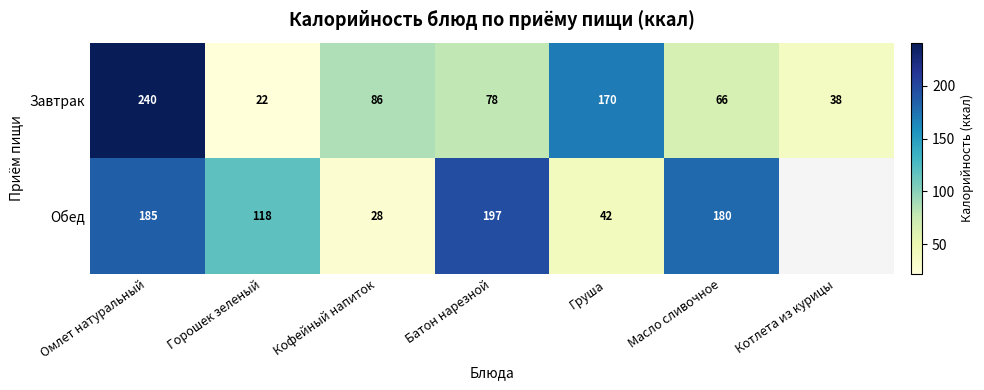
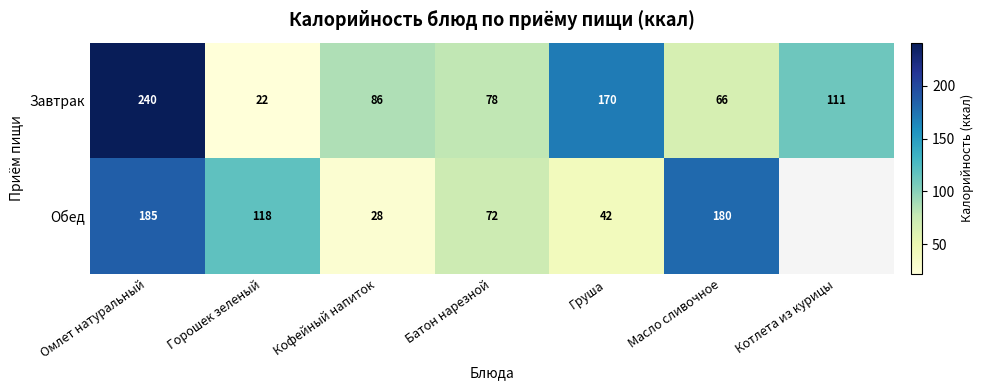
  {
    "Завтрак": {
      "Омлет натуральный": 240,
      "Горошек зеленый": 22,
      "Кофейный напиток": 86,
      "Батон нарезной": 78,
      "Груша": 170,
      "Масло сливочное": 66,
-     "Котлета из курицы": 38
+     "Котлета из курицы": 111
    },
    "Обед": {
      "Омлет натуральный": 185,
      "Горошек зеленый": 118,
      "Кофейный напиток": 28,
-     "Батон нарезной": 197,
+     "Батон нарезной": 72,
      "Груша": 42,
      "Масло сливочное": 180
    }
  }
